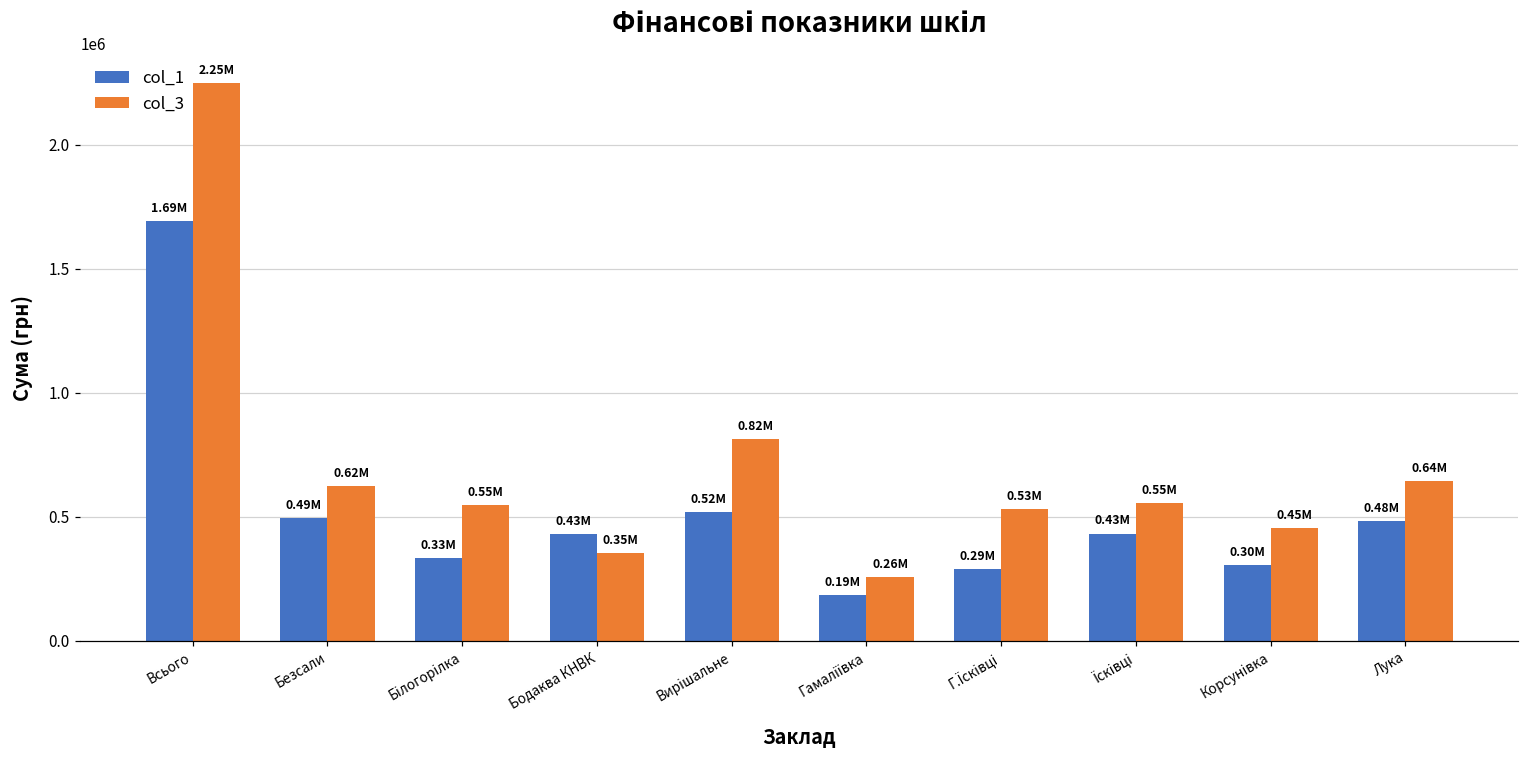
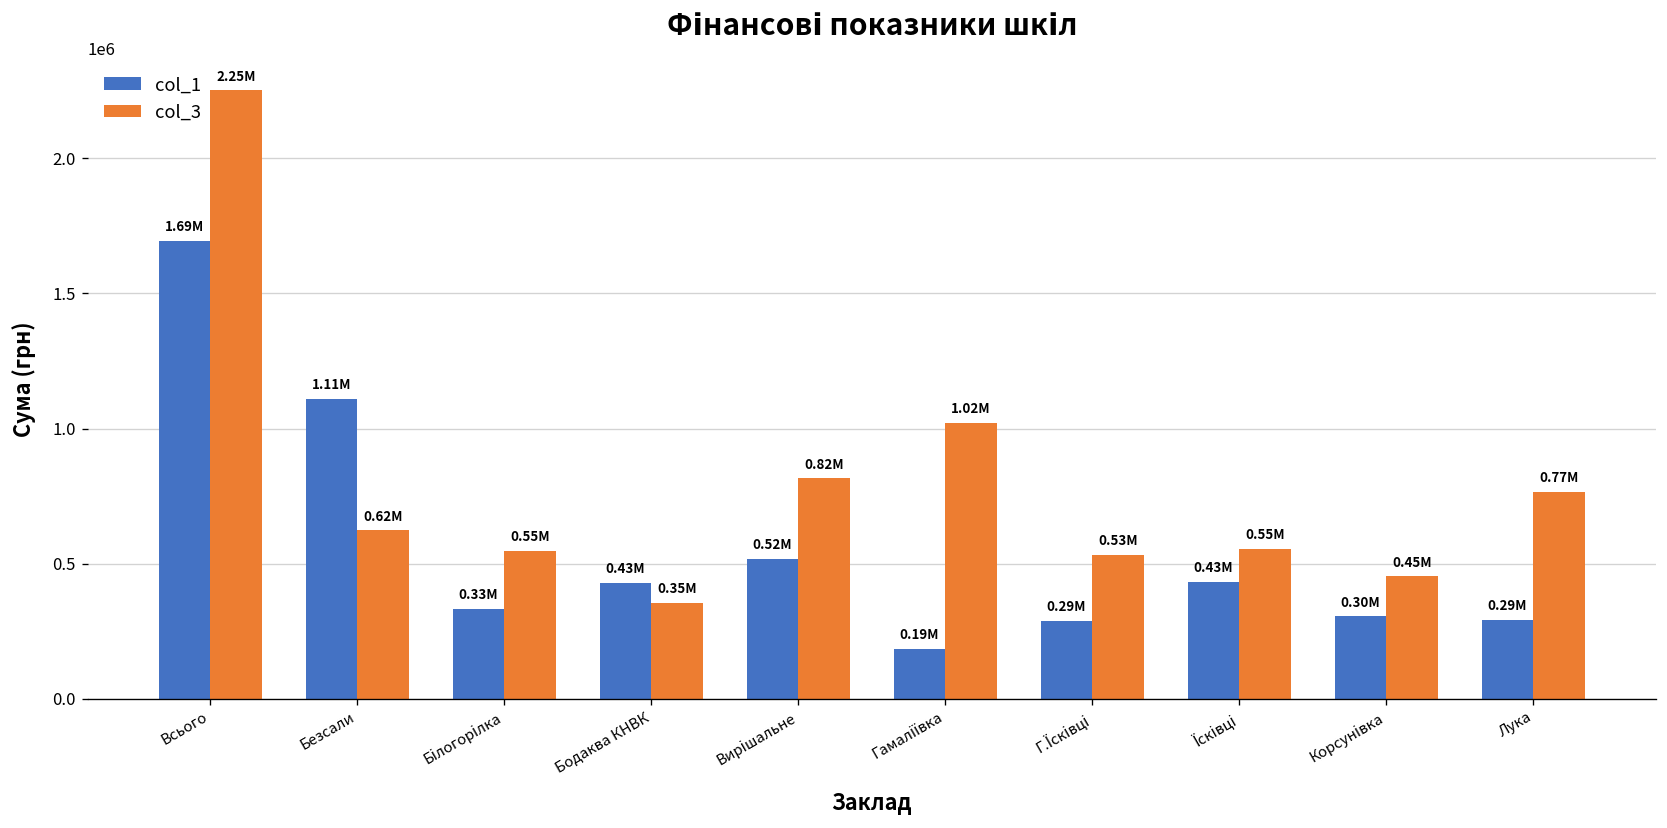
  {
    "col_1": {
      "Всього": "1.69M",
-     "Безсали": "0.49M",
+     "Безсали": "1.11M",
      "Білогорілка": "0.33M",
      "Бодаква КНВК": "0.43M",
      "Вирішальне": "0.52M",
      "Гамаліївка": "0.19M",
      "Г.Їсківці": "0.29M",
      "Їсківці": "0.43M",
      "Корсунівка": "0.30M",
-     "Лука": "0.48M"
+     "Лука": "0.29M"
    },
    "col_3": {
      "Всього": "2.25M",
      "Безсали": "0.62M",
      "Білогорілка": "0.55M",
      "Бодаква КНВК": "0.35M",
      "Вирішальне": "0.82M",
-     "Гамаліївка": "0.26M",
+     "Гамаліївка": "1.02M",
      "Г.Їсківці": "0.53M",
      "Їсківці": "0.55M",
      "Корсунівка": "0.45M",
-     "Лука": "0.64M"
+     "Лука": "0.77M"
    }
  }
